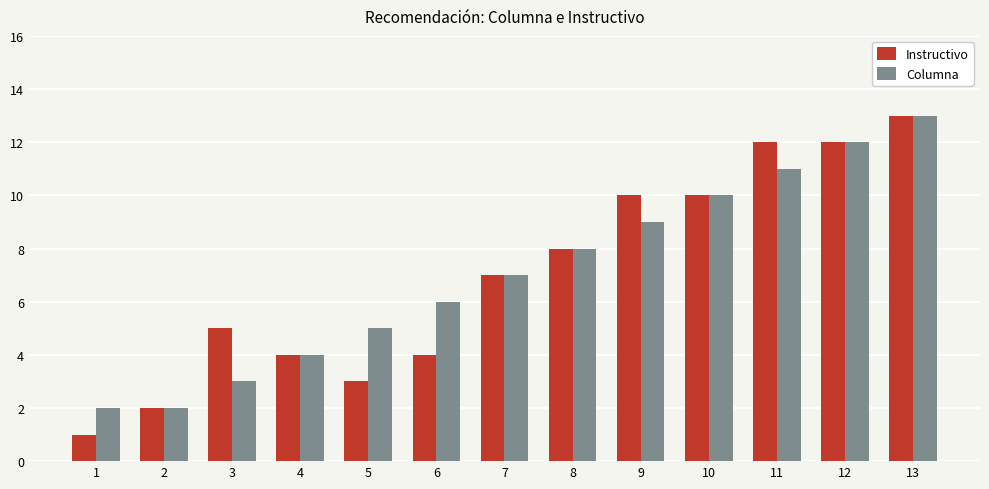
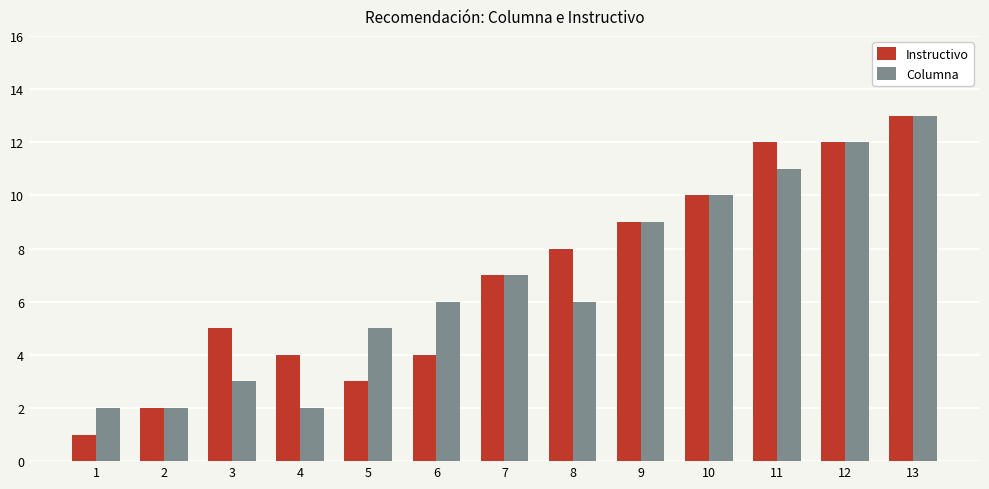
  {
    "Instructivo": {
      "1": 1,
      "2": 2,
      "3": 5,
      "4": 4,
      "5": 3,
      "6": 4,
      "7": 7,
      "8": 8,
-     "9": 10,
+     "9": 9,
      "10": 10,
      "11": 12,
      "12": 12,
      "13": 13
    },
    "Columna": {
      "1": 2,
      "2": 2,
      "3": 3,
-     "4": 4,
+     "4": 2,
      "5": 5,
      "6": 6,
      "7": 7,
-     "8": 8,
+     "8": 6,
      "9": 9,
      "10": 10,
      "11": 11,
      "12": 12,
      "13": 13
    }
  }
